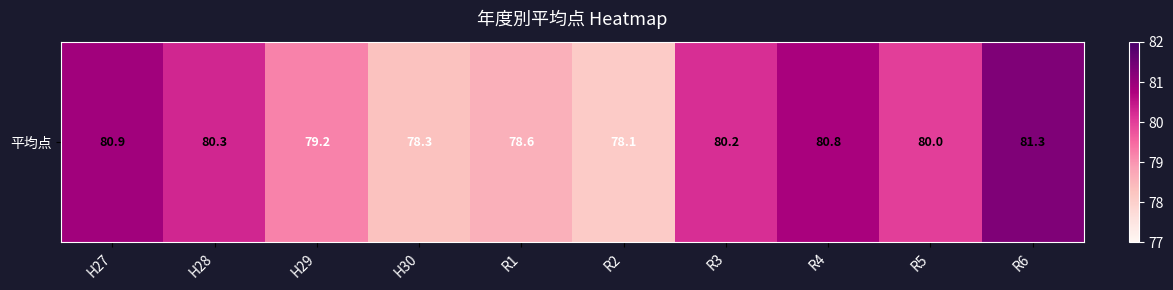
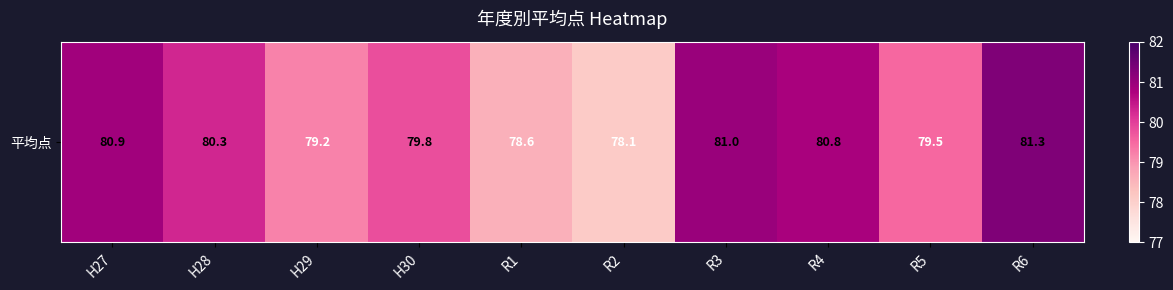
  {
    "平均点": {
      "H27": 80.9,
      "H28": 80.3,
      "H29": 79.2,
-     "H30": 78.3,
+     "H30": 79.8,
      "R1": 78.6,
      "R2": 78.1,
-     "R3": 80.2,
+     "R3": 81.0,
      "R4": 80.8,
-     "R5": 80.0,
+     "R5": 79.5,
      "R6": 81.3
    }
  }
